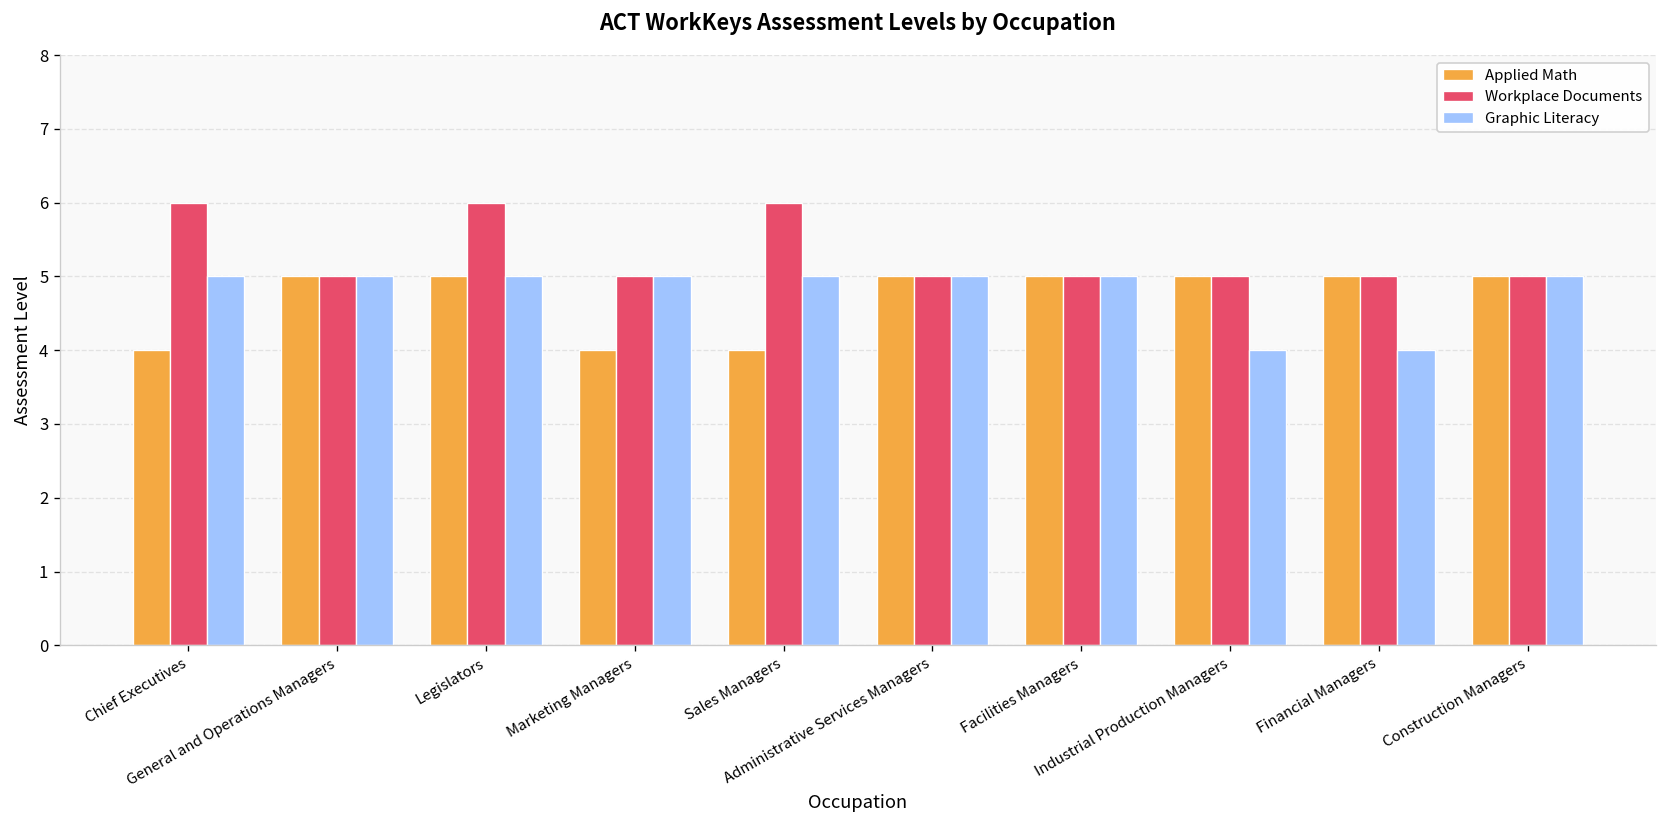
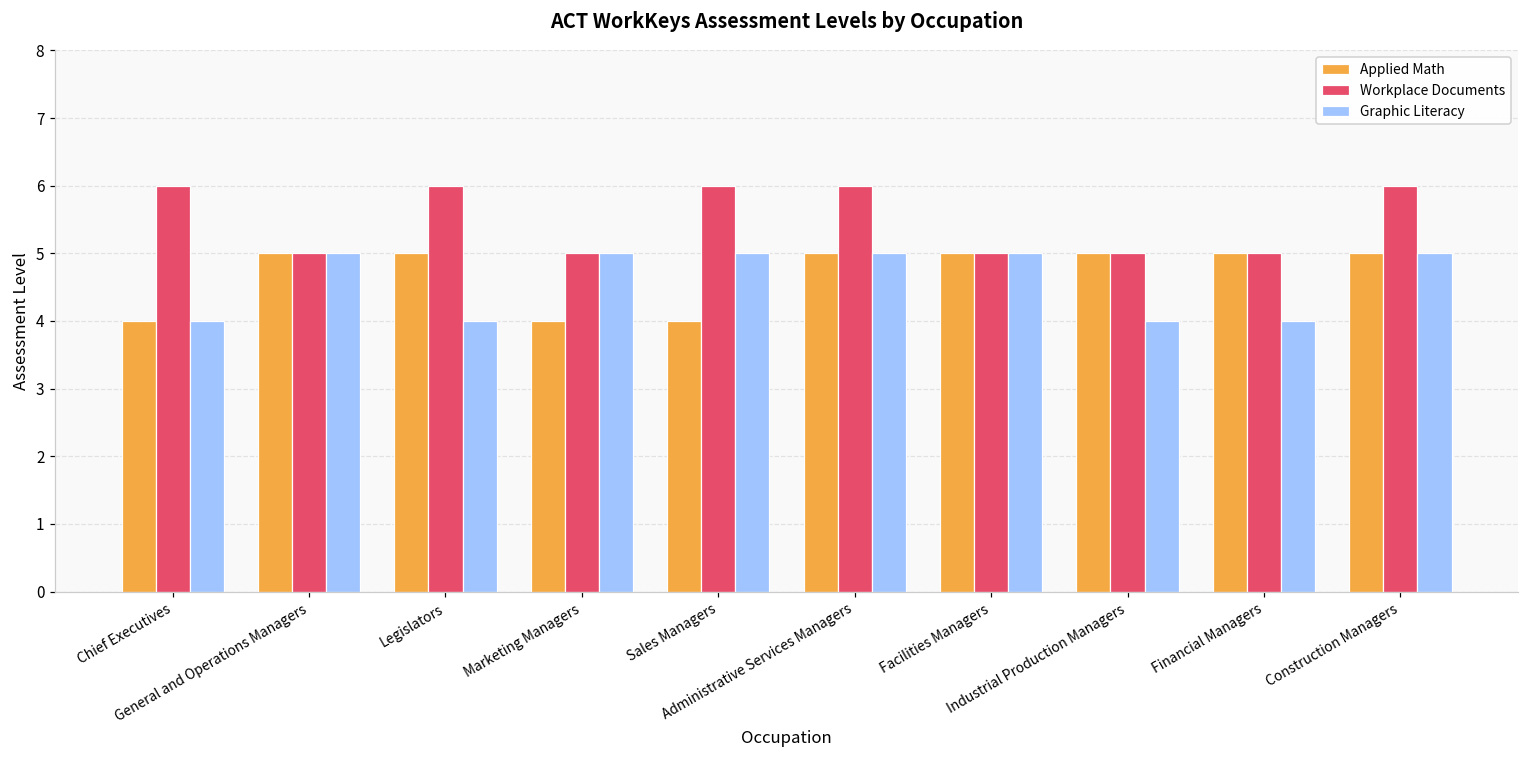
  {
    "Applied Math": {
      "Chief Executives": 4,
      "General and Operations Managers": 5,
      "Legislators": 5,
      "Marketing Managers": 4,
      "Sales Managers": 4,
      "Administrative Services Managers": 5,
      "Facilities Managers": 5,
      "Industrial Production Managers": 5,
      "Financial Managers": 5,
      "Construction Managers": 5
    },
    "Workplace Documents": {
      "Chief Executives": 6,
      "General and Operations Managers": 5,
      "Legislators": 6,
      "Marketing Managers": 5,
      "Sales Managers": 6,
-     "Administrative Services Managers": 5,
+     "Administrative Services Managers": 6,
      "Facilities Managers": 5,
      "Industrial Production Managers": 5,
      "Financial Managers": 5,
-     "Construction Managers": 5
+     "Construction Managers": 6
    },
    "Graphic Literacy": {
-     "Chief Executives": 5,
+     "Chief Executives": 4,
      "General and Operations Managers": 5,
-     "Legislators": 5,
+     "Legislators": 4,
      "Marketing Managers": 5,
      "Sales Managers": 5,
      "Administrative Services Managers": 5,
      "Facilities Managers": 5,
      "Industrial Production Managers": 4,
      "Financial Managers": 4,
      "Construction Managers": 5
    }
  }
